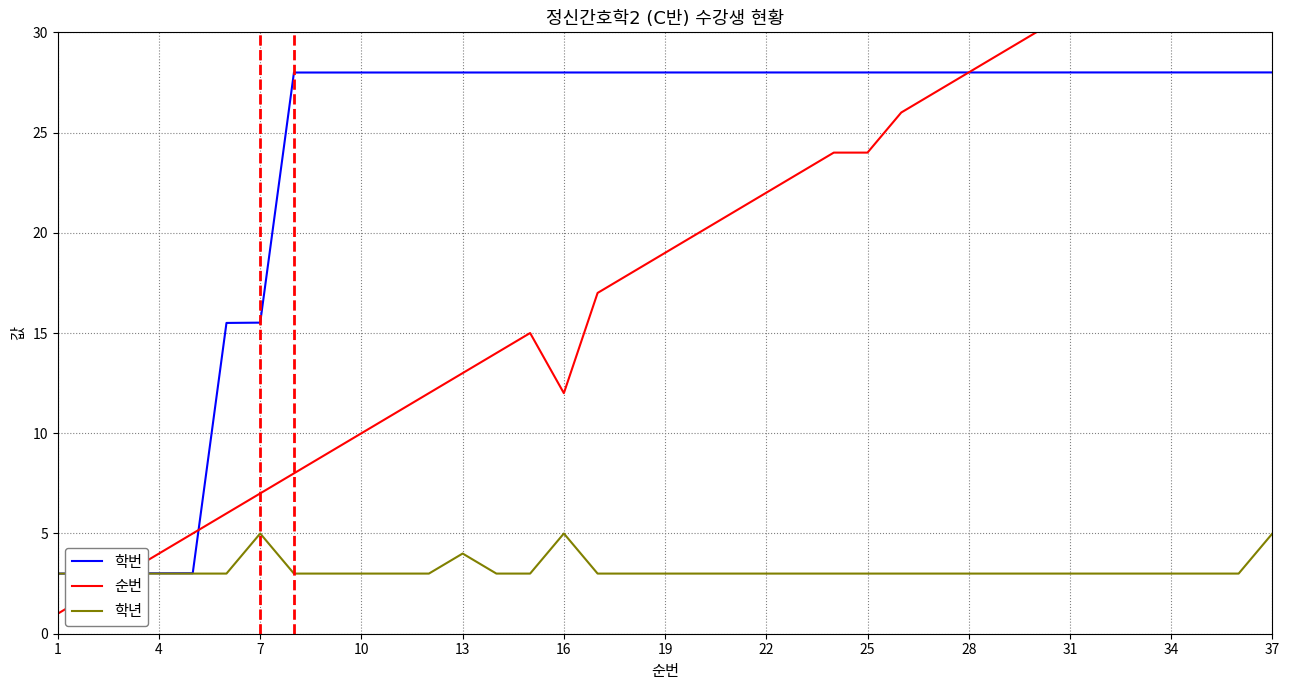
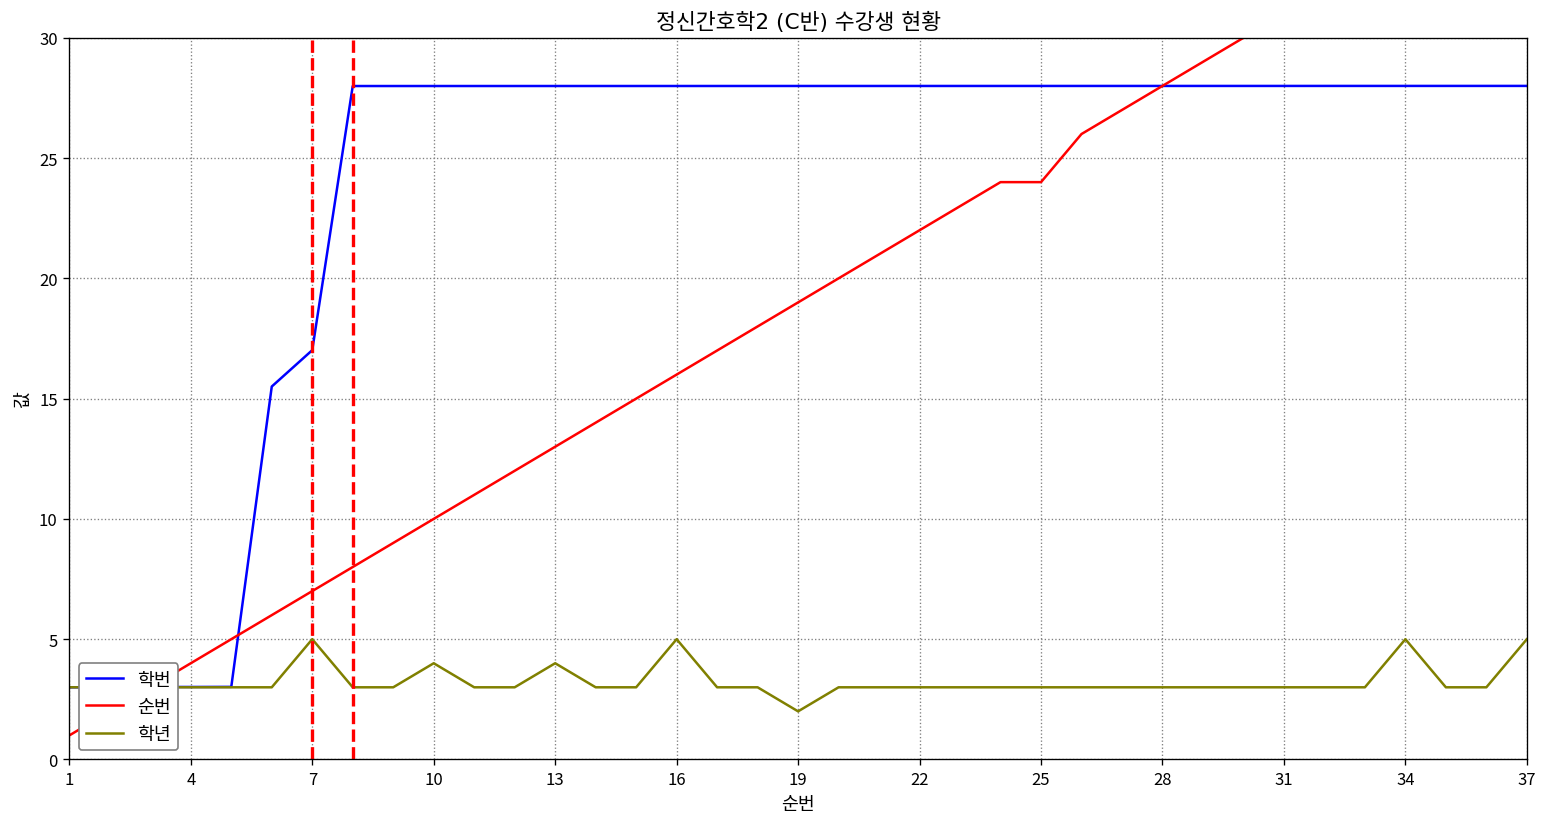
  {
    "학번": {
-     "7": 15.5,
+     "7": 17.0,
      "10": 28.0,
      "13": 28.0,
      "16": 28.0,
      "19": 28.0,
      "22": 28.0,
      "25": 28.0,
      "31": 28.0,
      "34": 28.0,
      "37": 28.0
    },
    "순번": {
      "1": 1,
      "4": 4,
      "7": 7,
      "10": 10,
      "13": 13,
-     "16": 12,
+     "16": 16,
      "19": 19,
      "22": 22,
      "25": 24
    },
    "학년": {
      "7": 5,
-     "10": 3,
+     "10": 4,
      "13": 4,
      "16": 5,
-     "19": 3,
+     "19": 2,
      "22": 3,
      "25": 3,
      "28": 3,
      "31": 3,
-     "34": 3,
+     "34": 5,
      "37": 5
    }
  }
